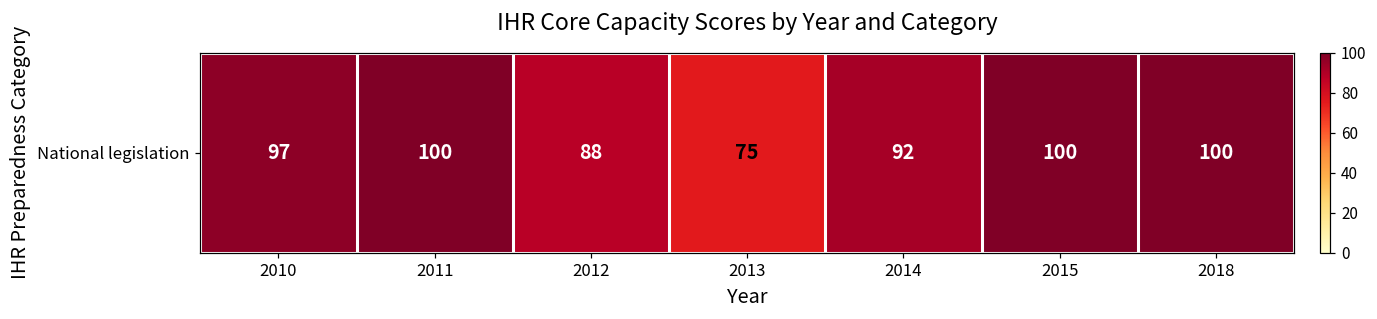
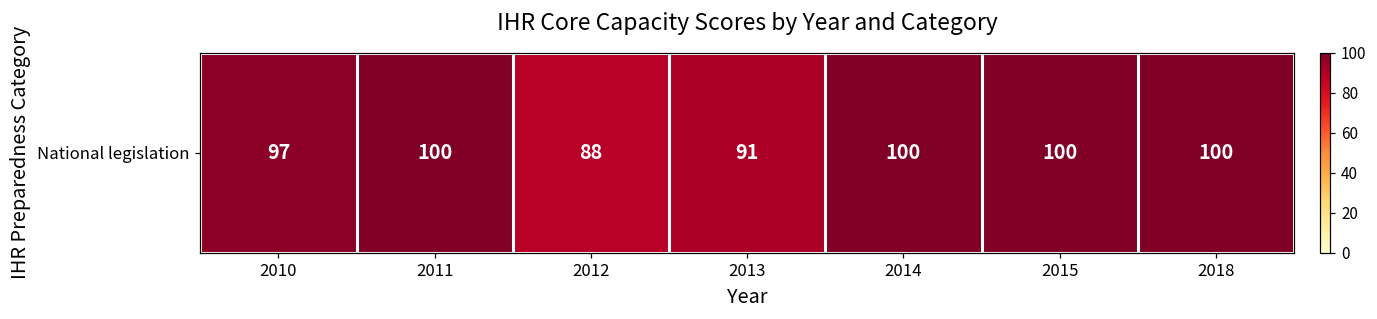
  {
    "National legislation": {
      "2010": 97,
      "2011": 100,
      "2012": 88,
-     "2013": 75,
-     "2014": 92,
+     "2013": 91,
+     "2014": 100,
      "2015": 100,
      "2018": 100
    }
  }
